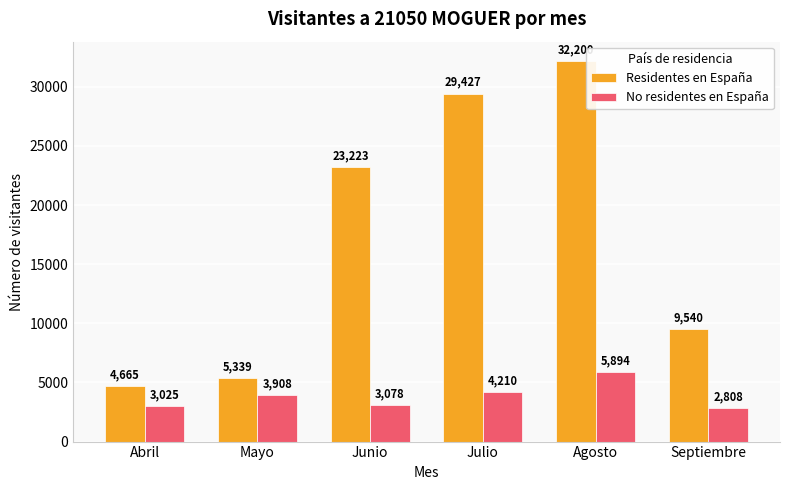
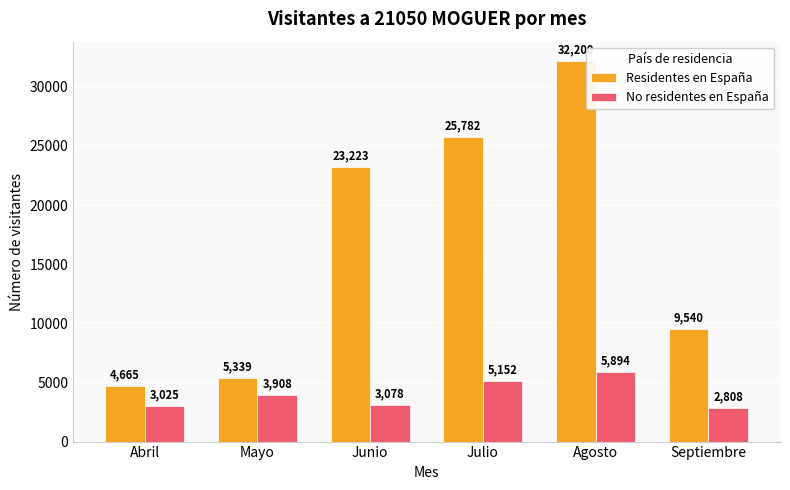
  {
    "Residentes en España": {
      "Abril": "4,665",
      "Mayo": "5,339",
      "Junio": "23,223",
-     "Julio": "29,427",
+     "Julio": "25,782",
      "Septiembre": "9,540"
    },
    "No residentes en España": {
      "Abril": "3,025",
      "Mayo": "3,908",
      "Junio": "3,078",
-     "Julio": "4,210",
+     "Julio": "5,152",
      "Agosto": "5,894",
      "Septiembre": "2,808"
    }
  }
